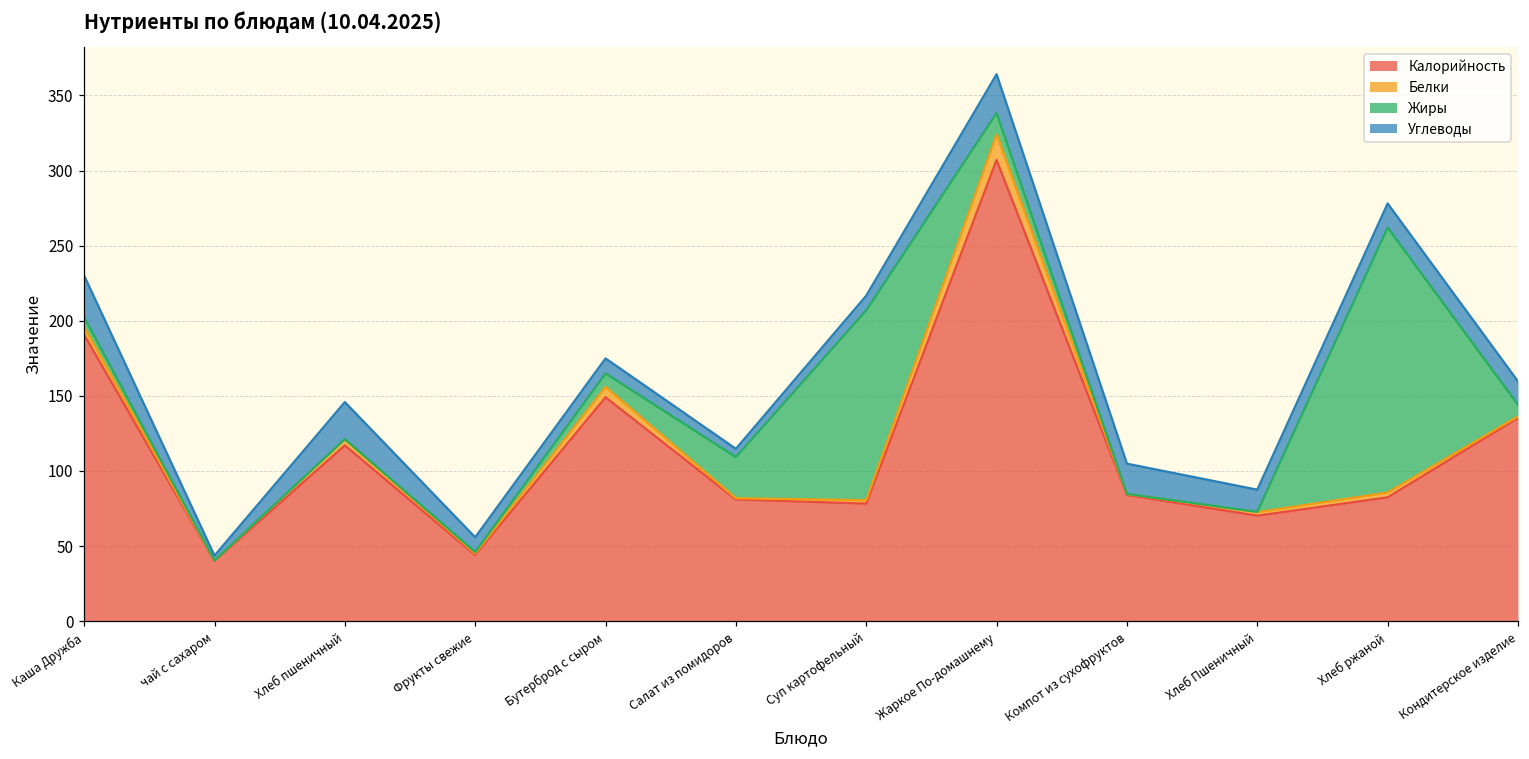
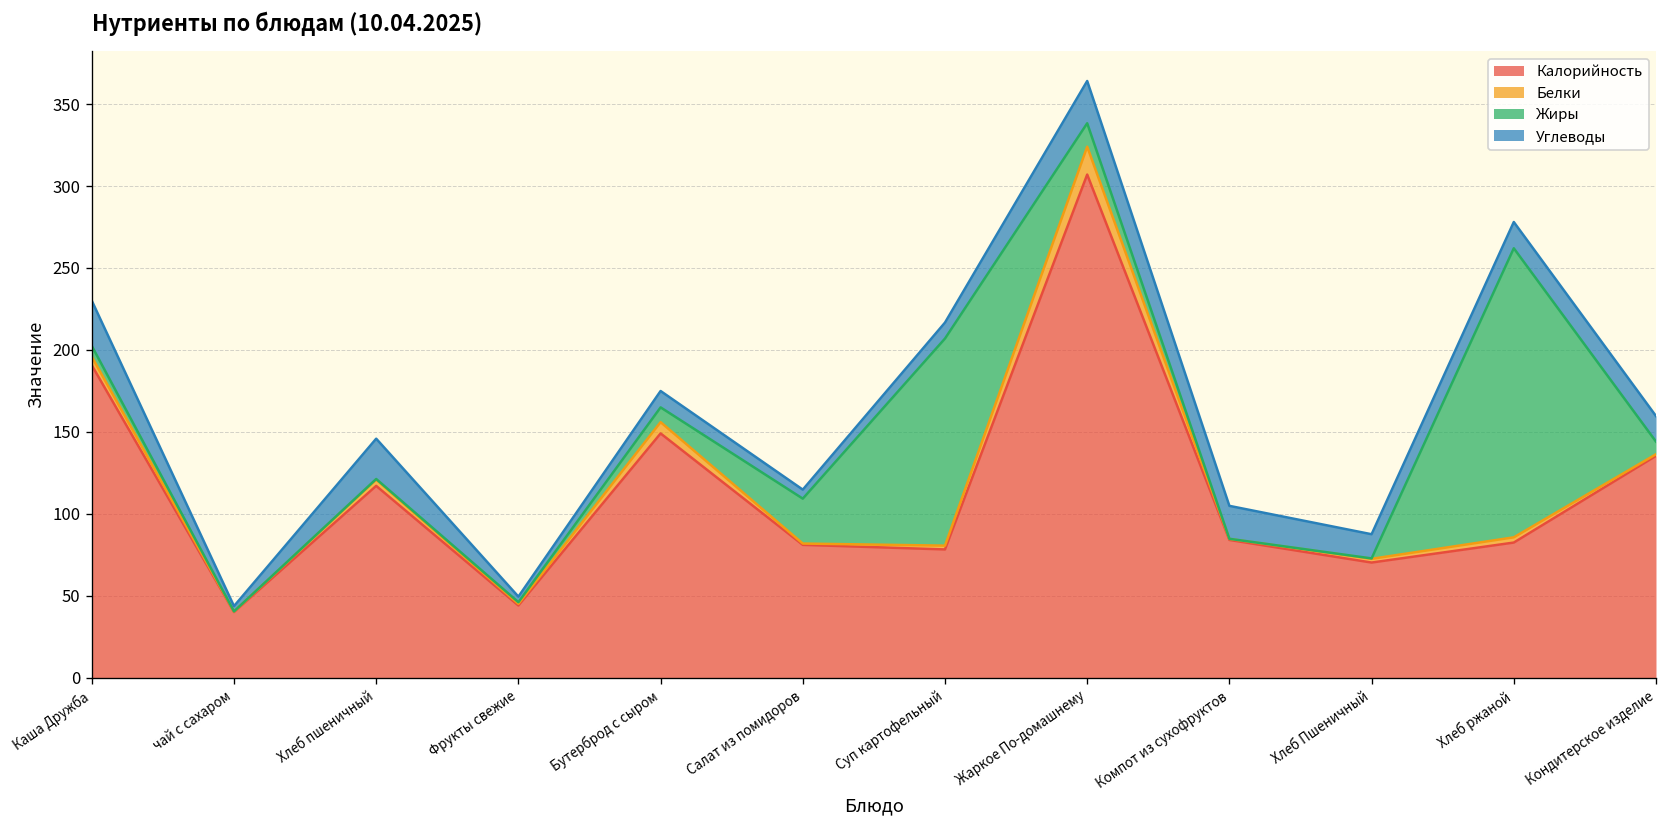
  {
    "Калорийность": {
      "Каша Дружба": 191,
      "Хлеб пшеничный": 117,
      "Бутерброд с сыром": 149,
      "Суп картофельный": 78,
      "Жаркое По-домашнему": 307,
      "Хлеб Пшеничный": 70,
      "Хлеб ржаной": 82
    },
    "Белки": {
      "Каша Дружба": 5,
      "Бутерброд с сыром": 7,
      "Суп картофельный": 2,
      "Жаркое По-домашнему": 17,
      "Хлеб ржаной": 3
    },
    "Жиры": {
      "Каша Дружба": 7,
      "Бутерброд с сыром": 9,
      "Салат из помидоров": 27,
      "Суп картофельный": 126,
      "Жаркое По-домашнему": 14,
      "Хлеб ржаной": 176,
      "Кондитерское изделие": 8
    },
    "Углеводы": {
      "Каша Дружба": 28,
      "чай с сахаром": 3,
      "Хлеб пшеничный": 25,
-     "Фрукты свежие": 10,
+     "Фрукты свежие": 3,
      "Бутерброд с сыром": 10,
      "Салат из помидоров": 6,
      "Суп картофельный": 10,
      "Жаркое По-домашнему": 26,
      "Компот из сухофруктов": 20,
      "Хлеб Пшеничный": 15,
      "Хлеб ржаной": 16,
      "Кондитерское изделие": 16
    }
  }
